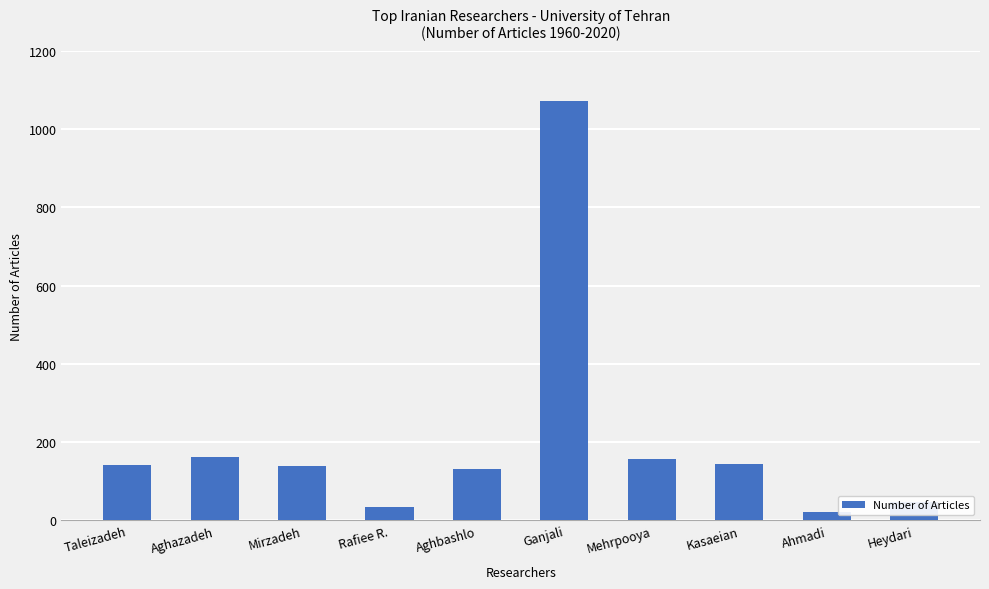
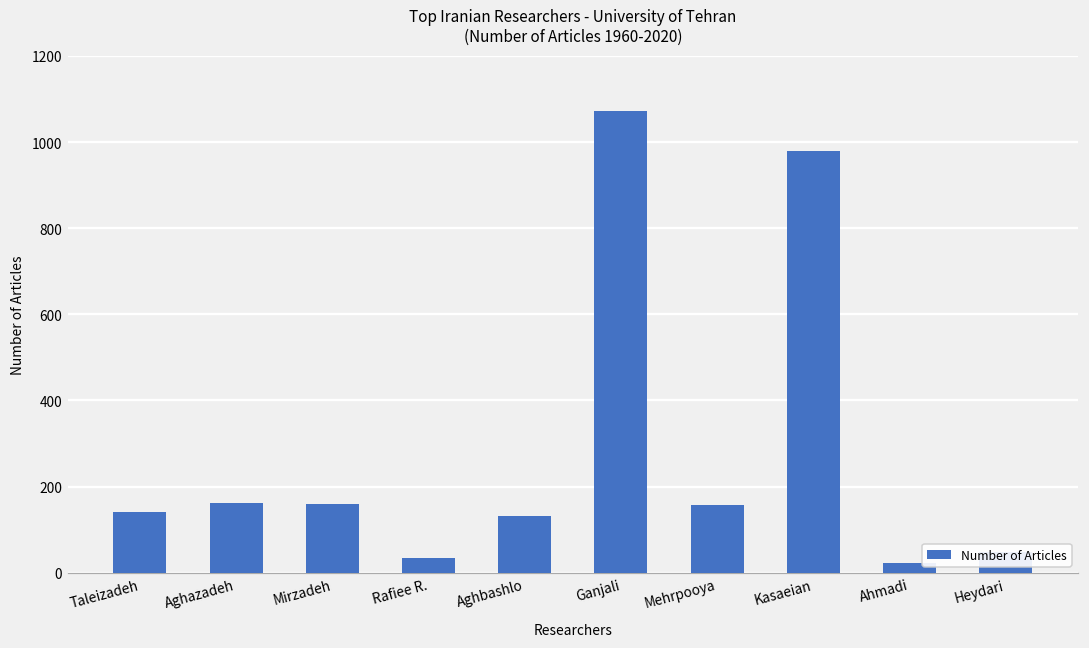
  {
    "Taleizadeh": 140,
    "Aghazadeh": 160,
-   "Mirzadeh": 140,
+   "Mirzadeh": 160,
    "Rafiee R.": 40,
    "Aghbashlo": 130,
    "Ganjali": 1070,
    "Mehrpooya": 160,
-   "Kasaeian": 140,
+   "Kasaeian": 980,
    "Ahmadi": 20
  }
